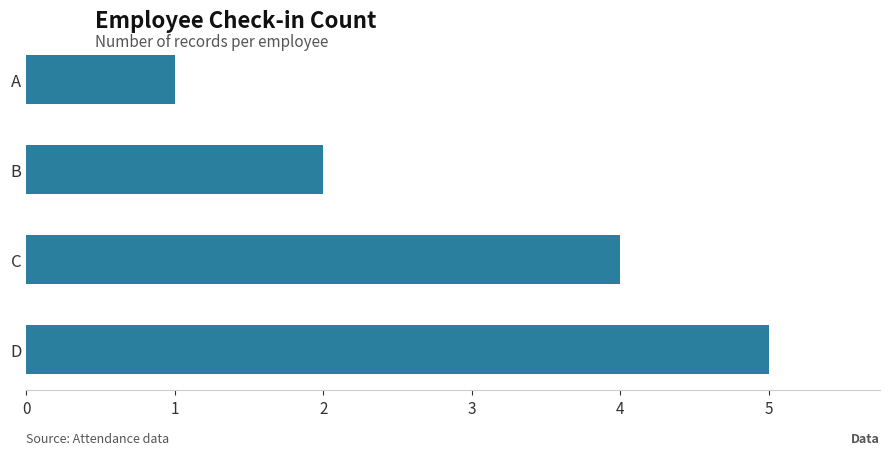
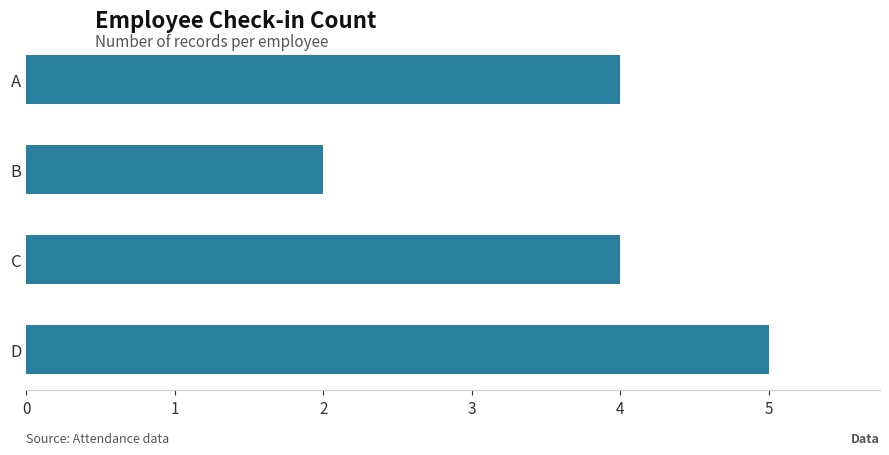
  {
-   "A": 1,
+   "A": 4,
    "B": 2,
    "C": 4,
    "D": 5
  }
